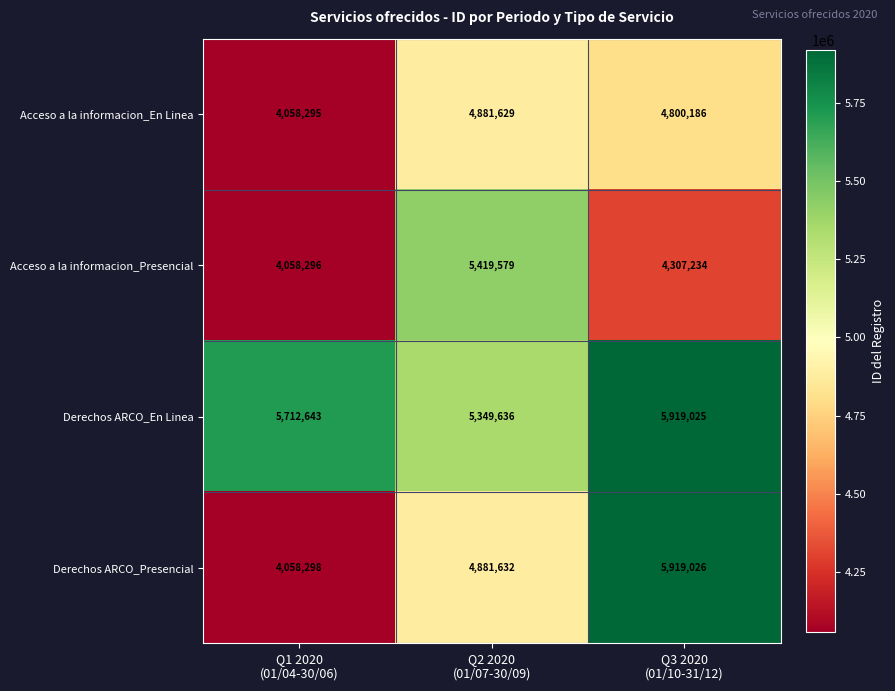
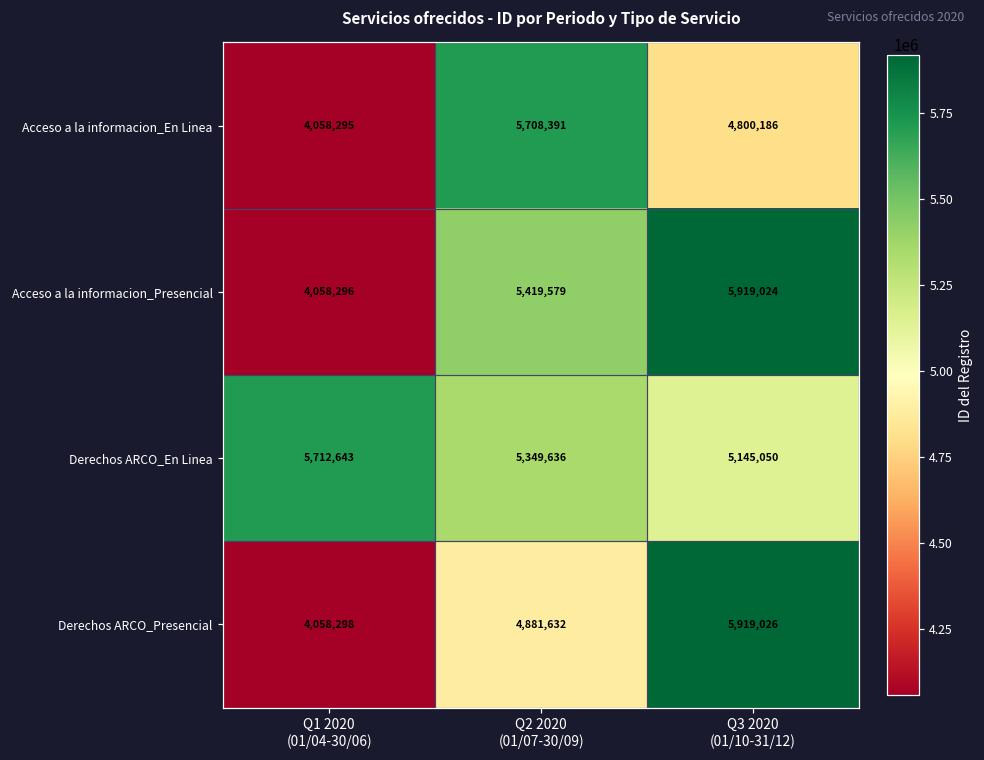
  {
    "Acceso a la informacion_En Linea": {
      "Q1 2020 (01/04-30/06)": "4,058,295",
-     "Q2 2020 (01/07-30/09)": "4,881,629",
+     "Q2 2020 (01/07-30/09)": "5,708,391",
      "Q3 2020 (01/10-31/12)": "4,800,186"
    },
    "Acceso a la informacion_Presencial": {
      "Q1 2020 (01/04-30/06)": "4,058,296",
      "Q2 2020 (01/07-30/09)": "5,419,579",
-     "Q3 2020 (01/10-31/12)": "4,307,234"
+     "Q3 2020 (01/10-31/12)": "5,919,024"
    },
    "Derechos ARCO_En Linea": {
      "Q1 2020 (01/04-30/06)": "5,712,643",
      "Q2 2020 (01/07-30/09)": "5,349,636",
-     "Q3 2020 (01/10-31/12)": "5,919,025"
+     "Q3 2020 (01/10-31/12)": "5,145,050"
    },
    "Derechos ARCO_Presencial": {
      "Q1 2020 (01/04-30/06)": "4,058,298",
      "Q2 2020 (01/07-30/09)": "4,881,632",
      "Q3 2020 (01/10-31/12)": "5,919,026"
    }
  }
